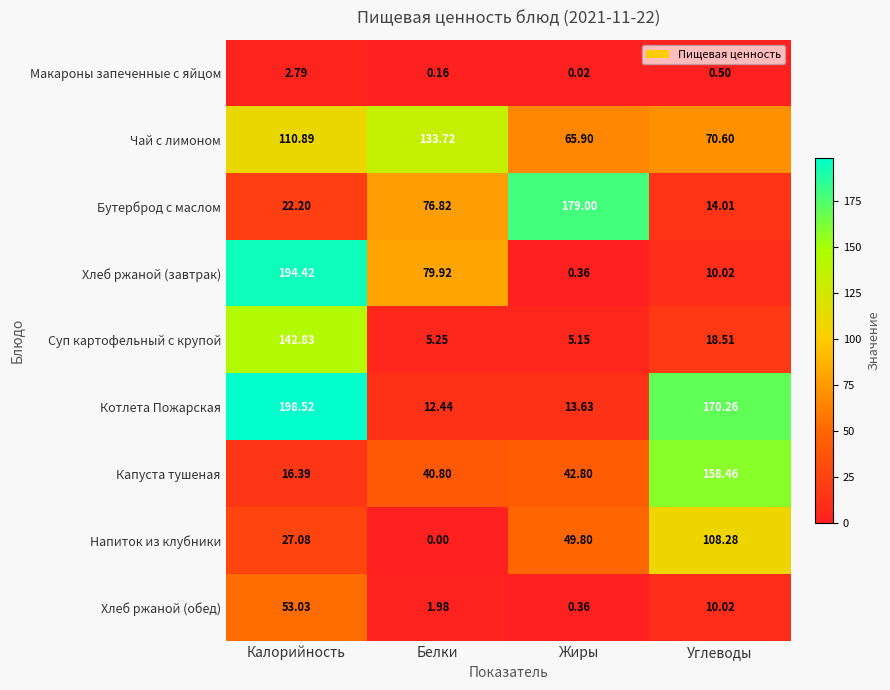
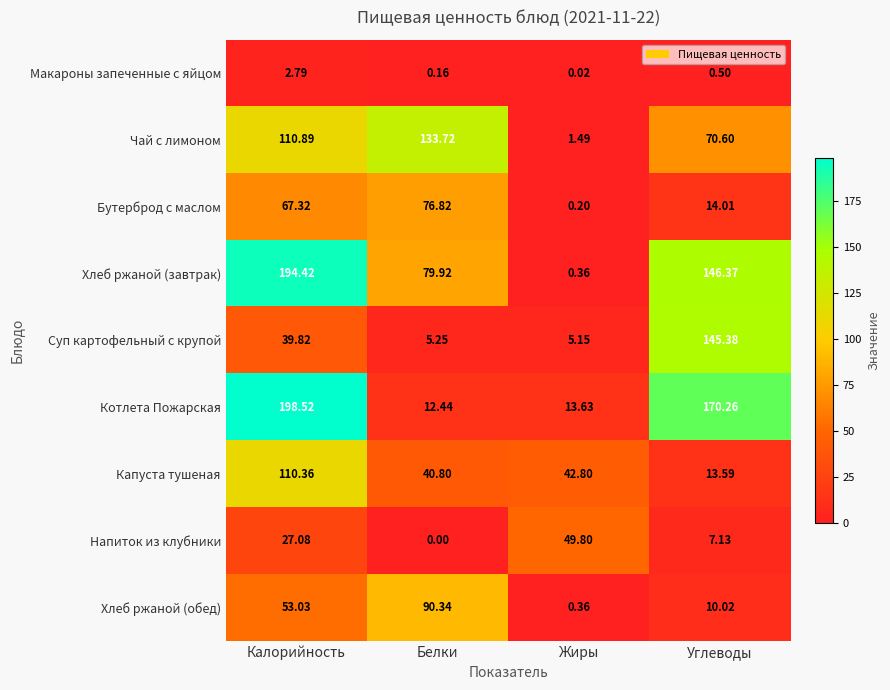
  {
    "Макароны запеченные с яйцом": {
      "Калорийность": 2.79,
      "Белки": 0.16,
      "Жиры": 0.02,
      "Углеводы": 0.50
    },
    "Чай с лимоном": {
      "Калорийность": 110.89,
      "Белки": 133.72,
-     "Жиры": 65.90,
+     "Жиры": 1.49,
      "Углеводы": 70.60
    },
    "Бутерброд с маслом": {
-     "Калорийность": 22.20,
+     "Калорийность": 67.32,
      "Белки": 76.82,
-     "Жиры": 179.00,
+     "Жиры": 0.20,
      "Углеводы": 14.01
    },
    "Хлеб ржаной (завтрак)": {
      "Калорийность": 194.42,
      "Белки": 79.92,
      "Жиры": 0.36,
-     "Углеводы": 10.02
+     "Углеводы": 146.37
    },
    "Суп картофельный с крупой": {
-     "Калорийность": 142.83,
+     "Калорийность": 39.82,
      "Белки": 5.25,
      "Жиры": 5.15,
-     "Углеводы": 18.51
+     "Углеводы": 145.38
    },
    "Котлета Пожарская": {
      "Калорийность": 198.52,
      "Белки": 12.44,
      "Жиры": 13.63,
      "Углеводы": 170.26
    },
    "Капуста тушеная": {
-     "Калорийность": 16.39,
+     "Калорийность": 110.36,
      "Белки": 40.80,
      "Жиры": 42.80,
-     "Углеводы": 158.46
+     "Углеводы": 13.59
    },
    "Напиток из клубники": {
      "Калорийность": 27.08,
      "Белки": 0.00,
      "Жиры": 49.80,
-     "Углеводы": 108.28
+     "Углеводы": 7.13
    },
    "Хлеб ржаной (обед)": {
      "Калорийность": 53.03,
-     "Белки": 1.98,
+     "Белки": 90.34,
      "Жиры": 0.36,
      "Углеводы": 10.02
    }
  }
